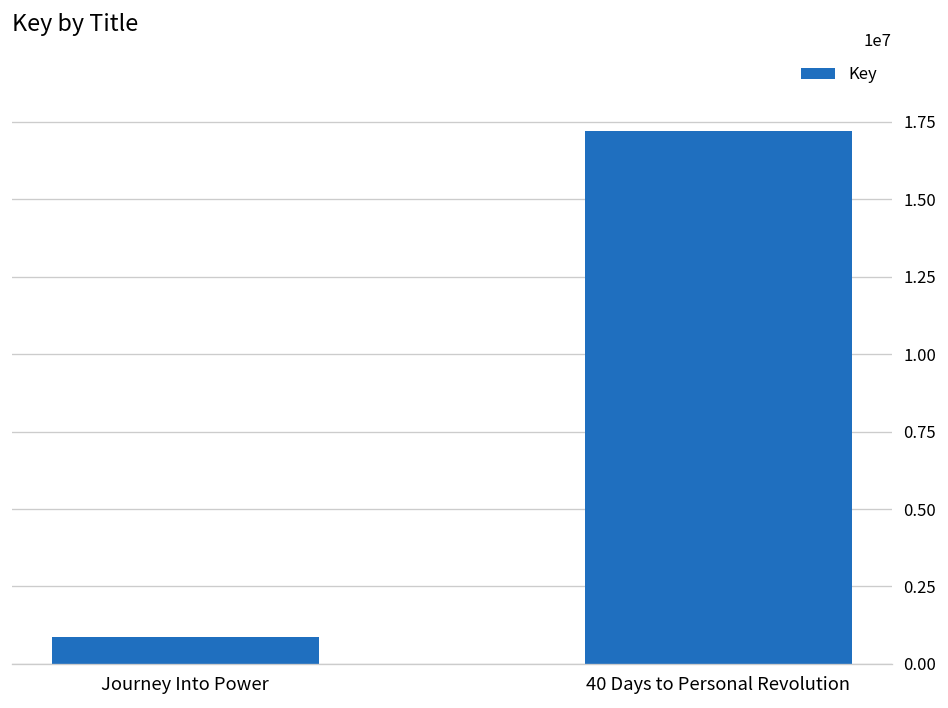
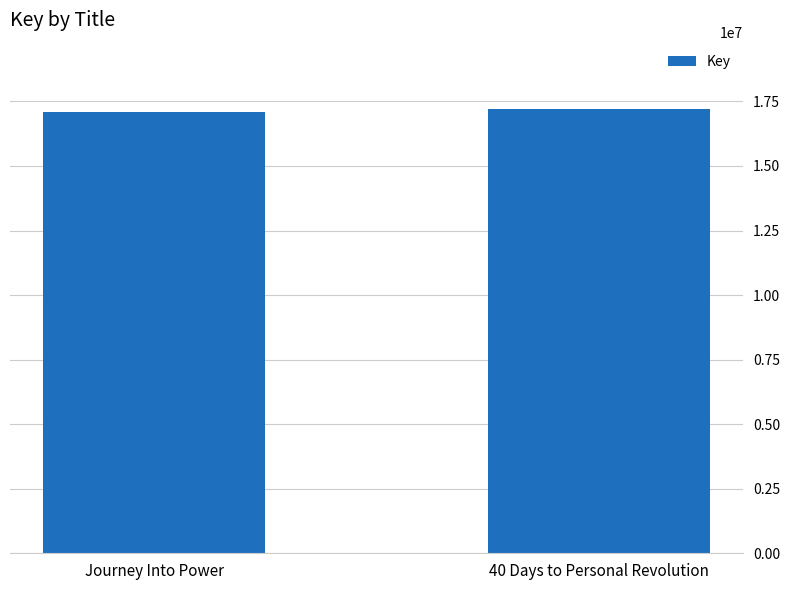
  {
-   "Journey Into Power": 900000,
+   "Journey Into Power": 17100000,
    "40 Days to Personal Revolution": 17200000
  }
